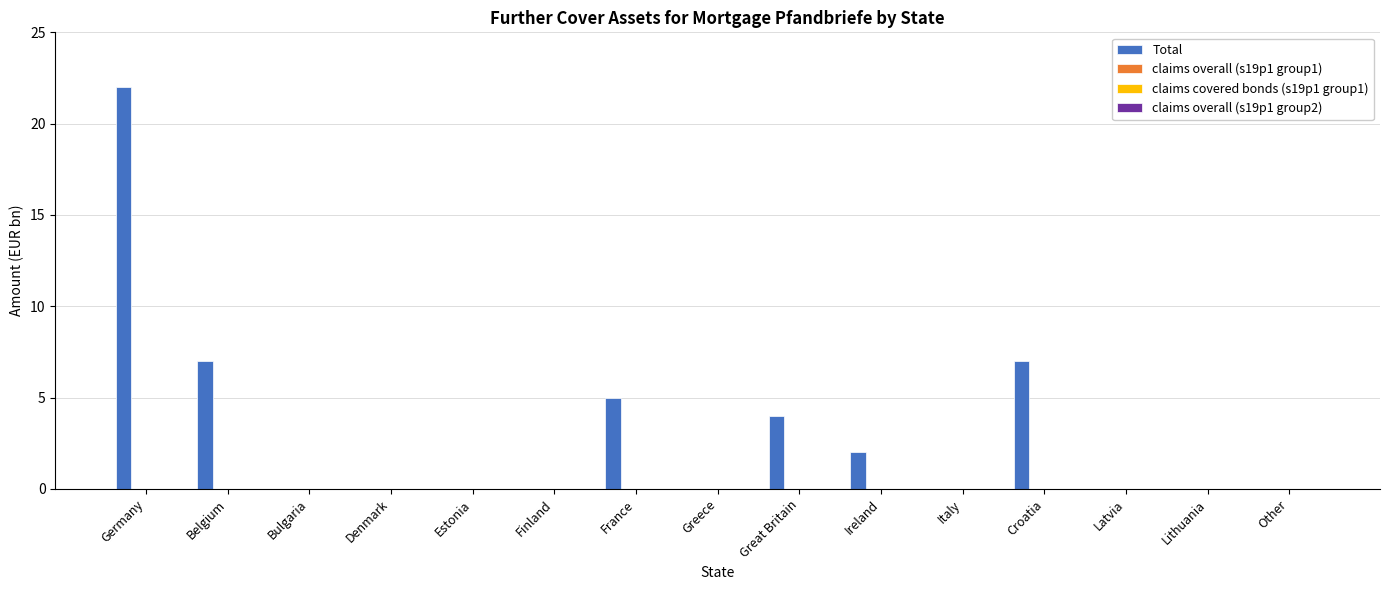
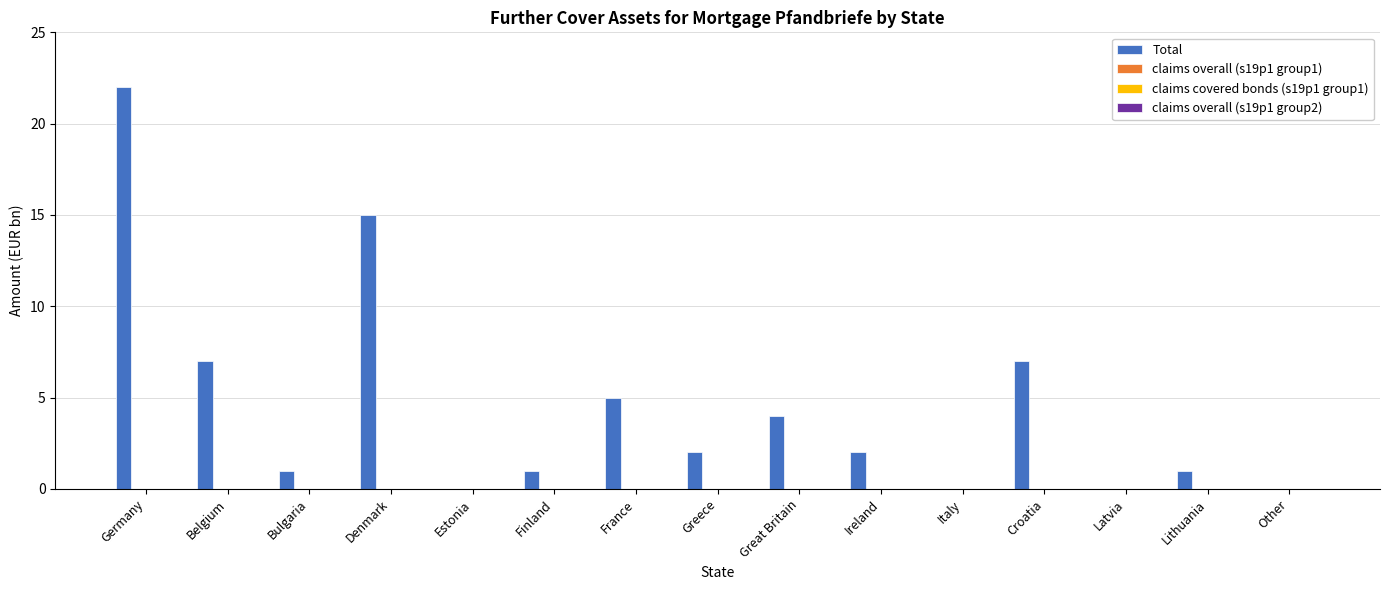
  {
    "Total": {
      "Germany": 22,
      "Belgium": 7,
-     "Bulgaria": 0,
-     "Denmark": 0,
+     "Bulgaria": 1,
+     "Denmark": 15,
      "Estonia": 0,
-     "Finland": 0,
+     "Finland": 1,
      "France": 5,
-     "Greece": 0,
+     "Greece": 2,
      "Great Britain": 4,
      "Ireland": 2,
      "Italy": 0,
      "Croatia": 7,
      "Latvia": 0,
-     "Lithuania": 0,
+     "Lithuania": 1,
      "Other": 0
    },
    "claims overall (s19p1 group1)": {
      "Germany": 0,
      "Belgium": 0,
      "Bulgaria": 0,
      "Denmark": 0,
      "Estonia": 0,
      "Finland": 0,
      "France": 0,
      "Greece": 0,
      "Great Britain": 0,
      "Ireland": 0,
      "Italy": 0,
      "Croatia": 0,
      "Latvia": 0,
      "Lithuania": 0,
      "Other": 0
    },
    "claims covered bonds (s19p1 group1)": {
      "Germany": 0,
      "Belgium": 0,
      "Bulgaria": 0,
      "Denmark": 0,
      "Estonia": 0,
      "Finland": 0,
      "France": 0,
      "Greece": 0,
      "Great Britain": 0,
      "Ireland": 0,
      "Italy": 0,
      "Croatia": 0,
      "Latvia": 0,
      "Lithuania": 0,
      "Other": 0
    },
    "claims overall (s19p1 group2)": {
      "Germany": 0,
      "Belgium": 0,
      "Bulgaria": 0,
      "Denmark": 0,
      "Estonia": 0,
      "Finland": 0,
      "France": 0,
      "Greece": 0,
      "Great Britain": 0,
      "Ireland": 0,
      "Italy": 0,
      "Croatia": 0,
      "Latvia": 0,
      "Lithuania": 0,
      "Other": 0
    }
  }
